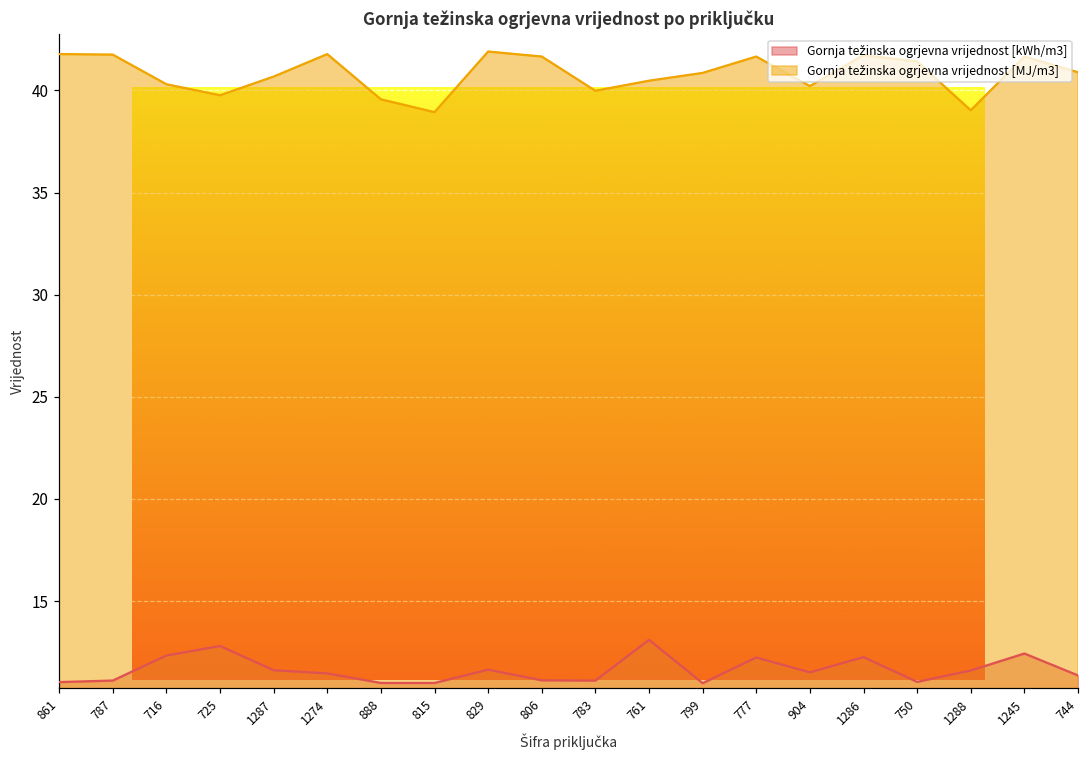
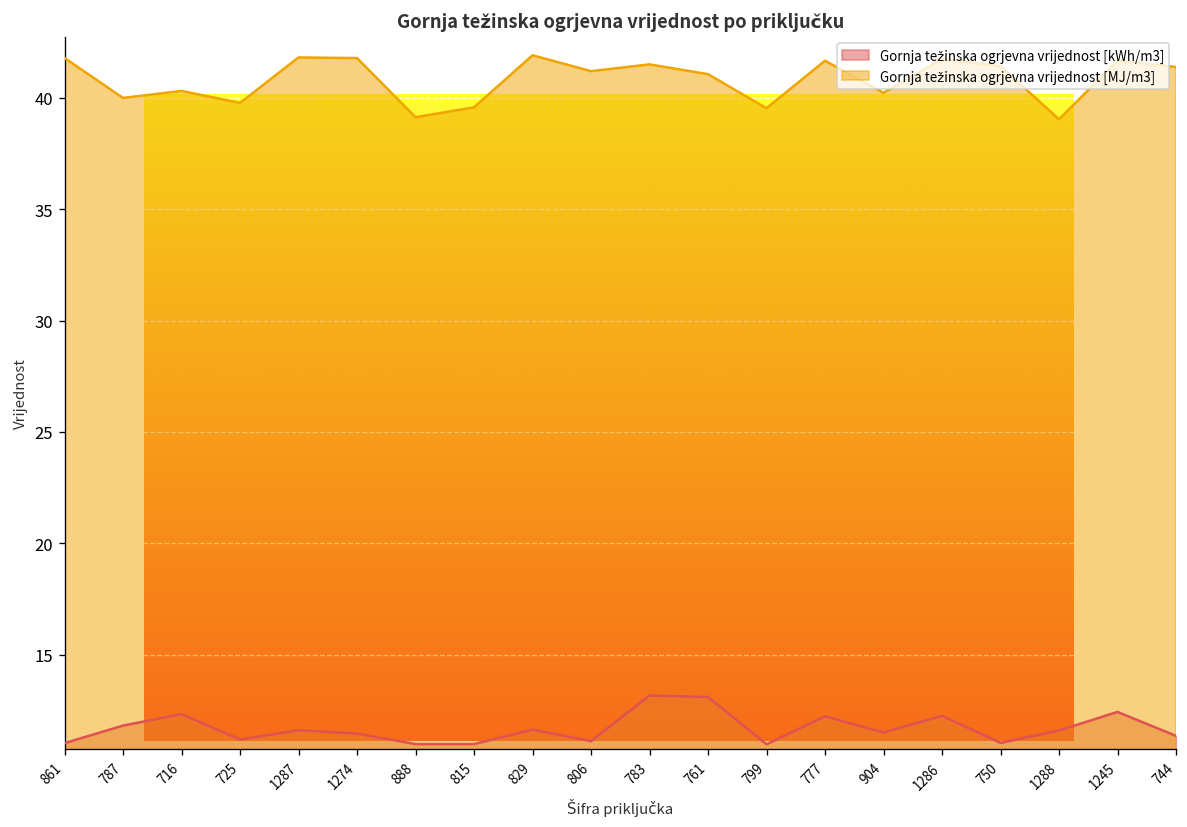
  {
    "Gornja težinska ogrjevna vrijednost [kWh/m3]": {
      "861": 11.0,
-     "787": 11.1,
+     "787": 11.8,
      "716": 12.3,
-     "725": 12.8,
+     "725": 11.2,
      "1287": 11.6,
      "1274": 11.5,
      "888": 11.0,
      "815": 11.0,
      "829": 11.6,
      "806": 11.1,
-     "783": 11.1,
+     "783": 13.2,
      "761": 13.1,
      "799": 11.0,
      "777": 12.2,
      "904": 11.5,
      "1286": 12.3,
      "750": 11.0,
      "1288": 11.6,
      "1245": 12.4,
      "744": 11.4
    },
    "Gornja težinska ogrjevna vrijednost [MJ/m3]": {
      "861": 41.8,
-     "787": 41.8,
+     "787": 40.0,
      "716": 40.3,
      "725": 39.8,
-     "1287": 40.7,
+     "1287": 41.8,
      "1274": 41.8,
-     "888": 39.6,
-     "815": 38.9,
+     "888": 39.1,
+     "815": 39.6,
      "829": 41.9,
-     "806": 41.7,
-     "783": 40.0,
-     "761": 40.5,
-     "799": 40.9,
+     "806": 41.2,
+     "783": 41.5,
+     "761": 41.1,
+     "799": 39.5,
      "777": 41.7,
      "904": 40.2,
      "1288": 39.0,
-     "744": 40.9
+     "744": 41.4
    }
  }
